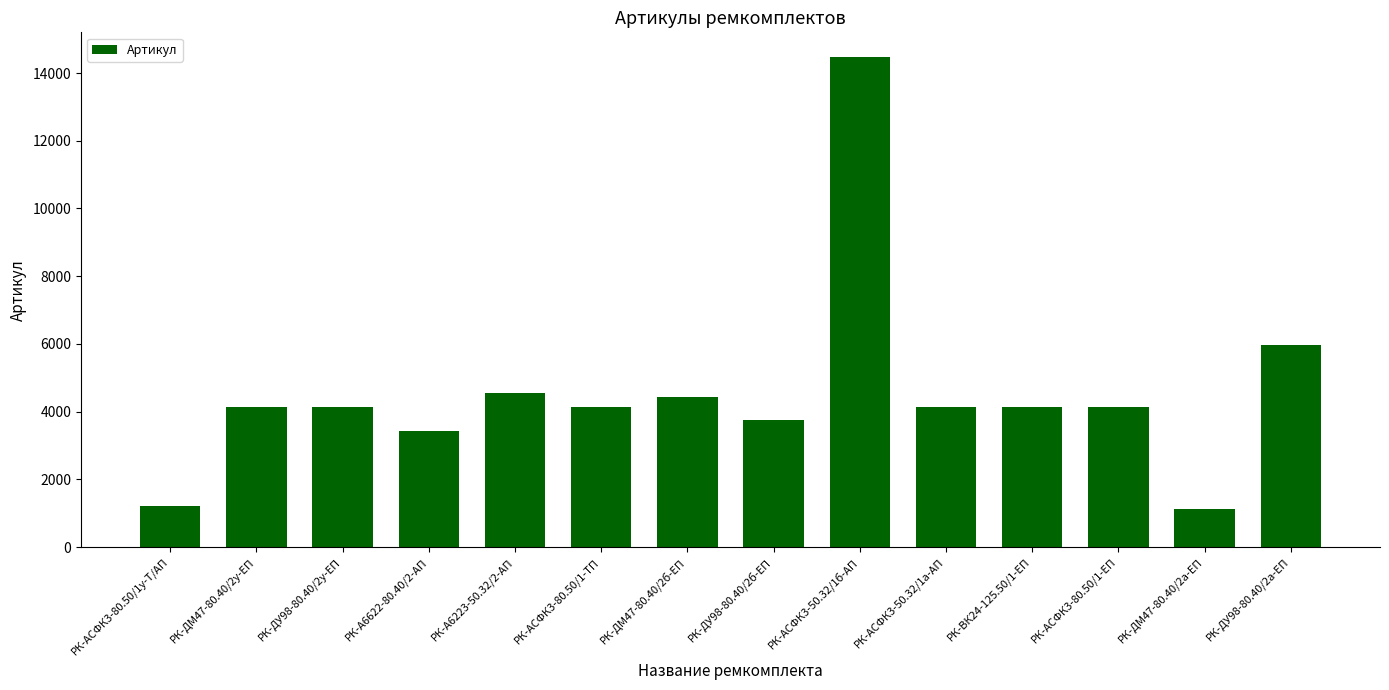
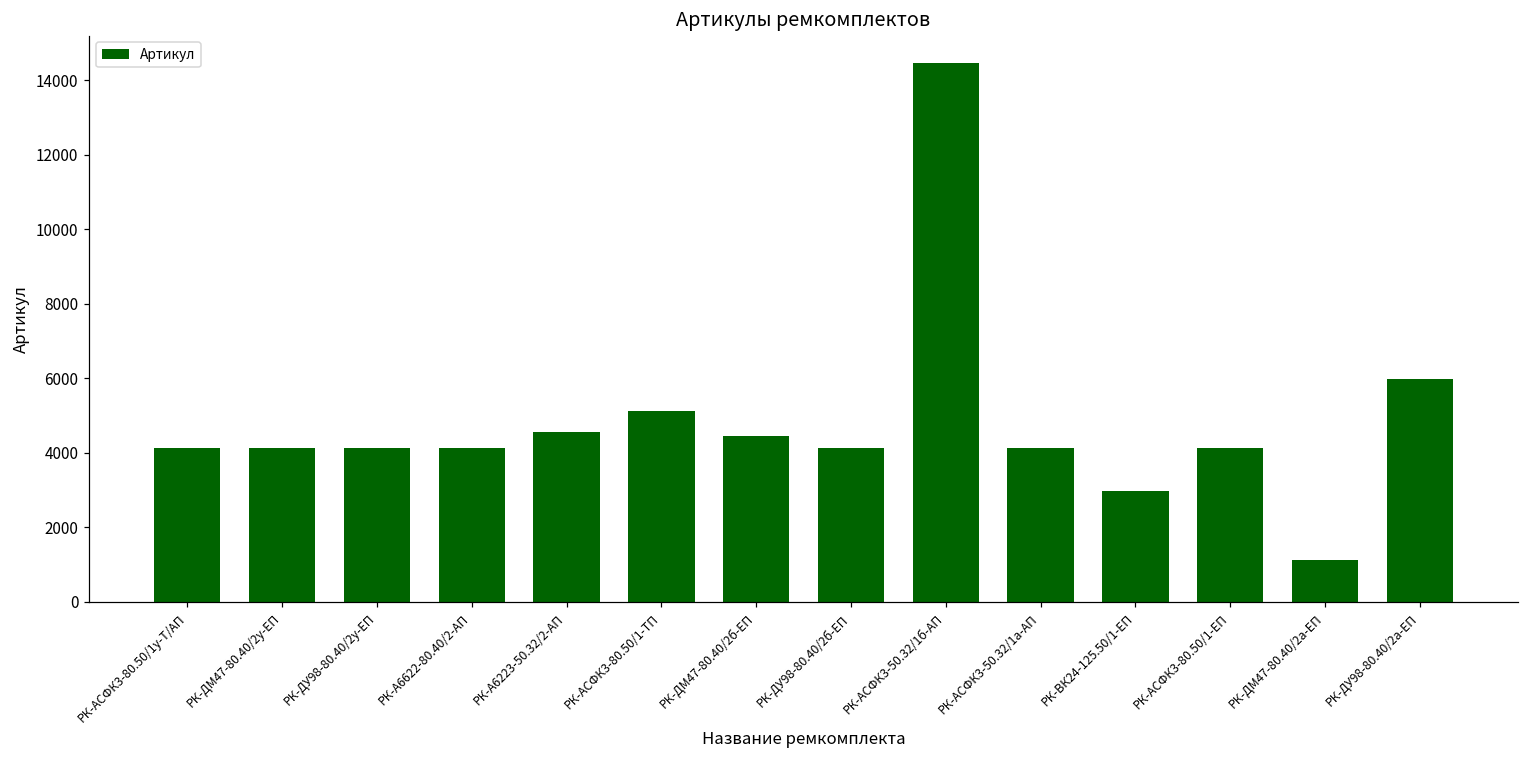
  {
-   "РК-АСФК3-80.50/1у-Т/АП": 1200,
+   "РК-АСФК3-80.50/1у-Т/АП": 4100,
    "РК-ДМ47-80.40/2у-ЕП": 4100,
    "РК-ДУ98-80.40/2у-ЕП": 4100,
-   "РК-А6622-80.40/2-АП": 3400,
+   "РК-А6622-80.40/2-АП": 4100,
    "РК-А6223-50.32/2-АП": 4600,
-   "РК-АСФК3-80.50/1-ТП": 4100,
+   "РК-АСФК3-80.50/1-ТП": 5100,
    "РК-ДМ47-80.40/2б-ЕП": 4400,
-   "РК-ДУ98-80.40/2б-ЕП": 3700,
+   "РК-ДУ98-80.40/2б-ЕП": 4100,
    "РК-АСФК3-50.32/1б-АП": 14500,
    "РК-АСФК3-50.32/1а-АП": 4100,
-   "РК-ВК24-125.50/1-ЕП": 4100,
+   "РК-ВК24-125.50/1-ЕП": 3000,
    "РК-АСФК3-80.50/1-ЕП": 4100,
    "РК-ДМ47-80.40/2а-ЕП": 1100,
    "РК-ДУ98-80.40/2а-ЕП": 6000
  }
